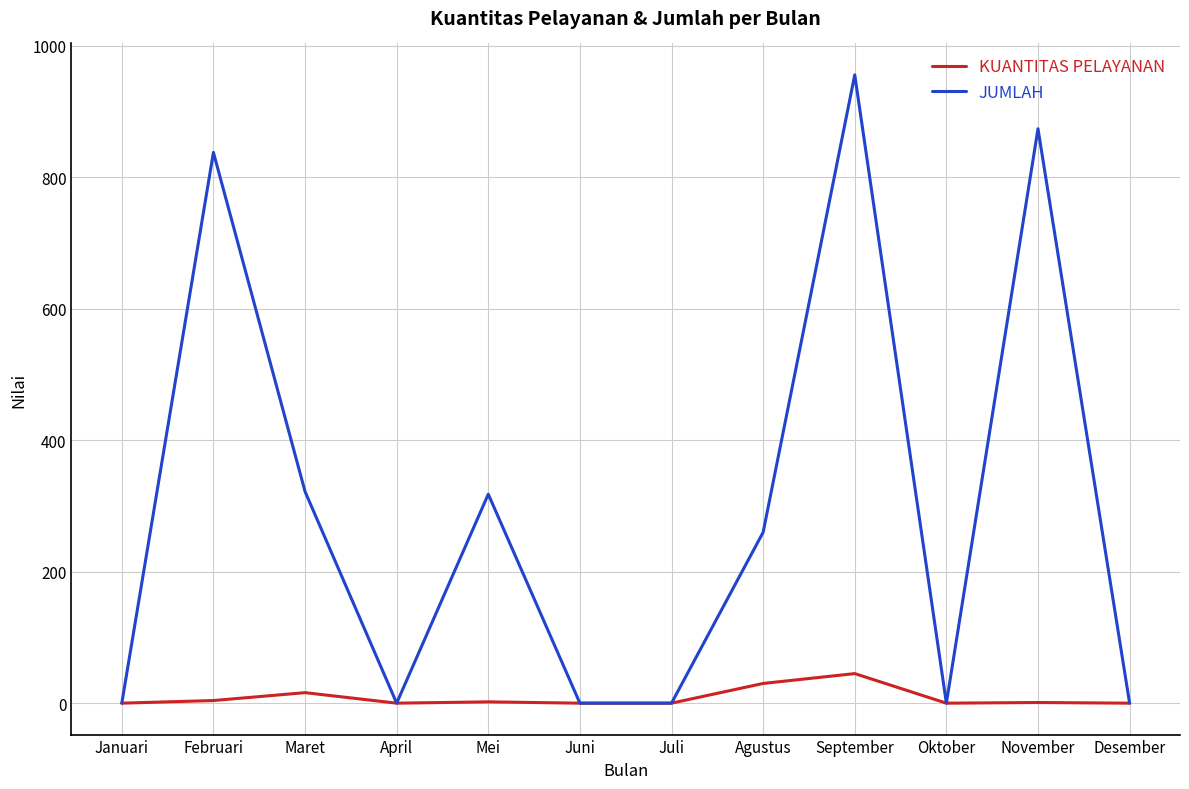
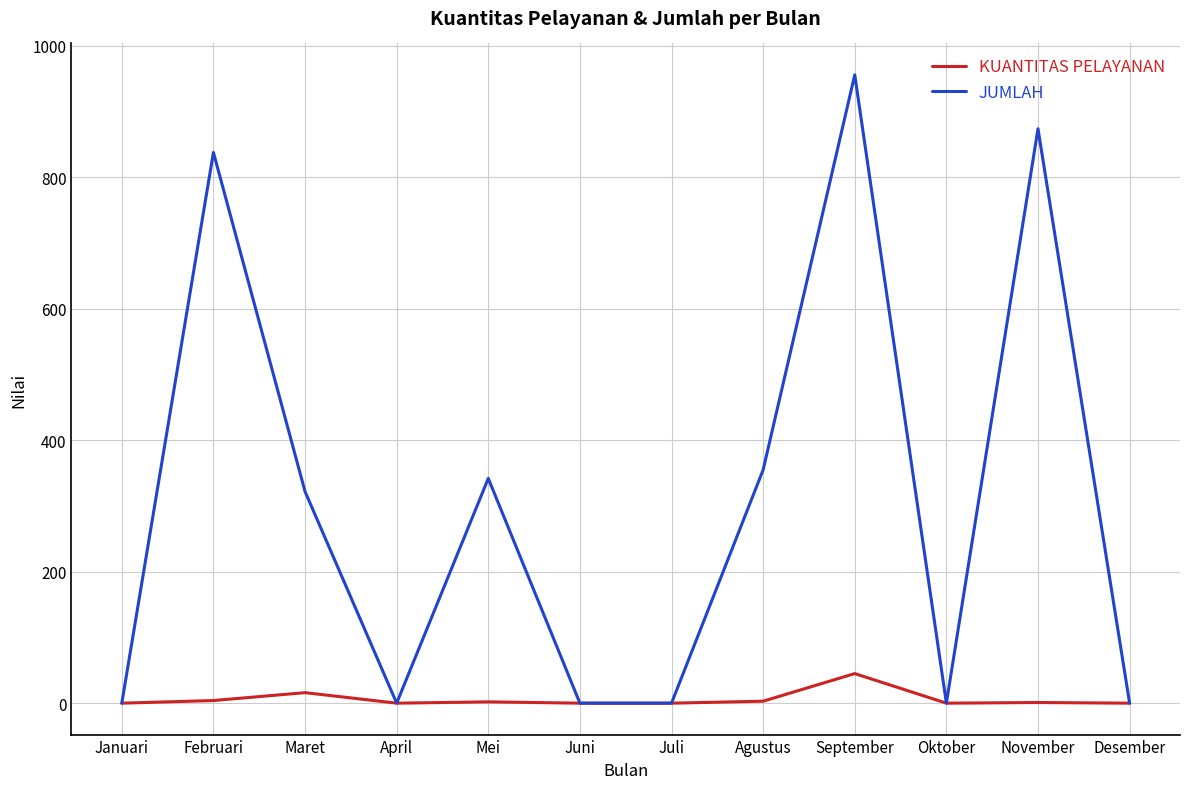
  {
    "KUANTITAS PELAYANAN": {
      "Februari": 0,
      "Maret": 20,
      "Mei": 0,
-     "Agustus": 30,
+     "Agustus": 0,
      "September": 50,
      "November": 0
    },
    "JUMLAH": {
      "Februari": 840,
      "Maret": 320,
-     "Mei": 320,
-     "Agustus": 260,
+     "Mei": 340,
+     "Agustus": 360,
      "September": 960,
      "November": 870
    }
  }
